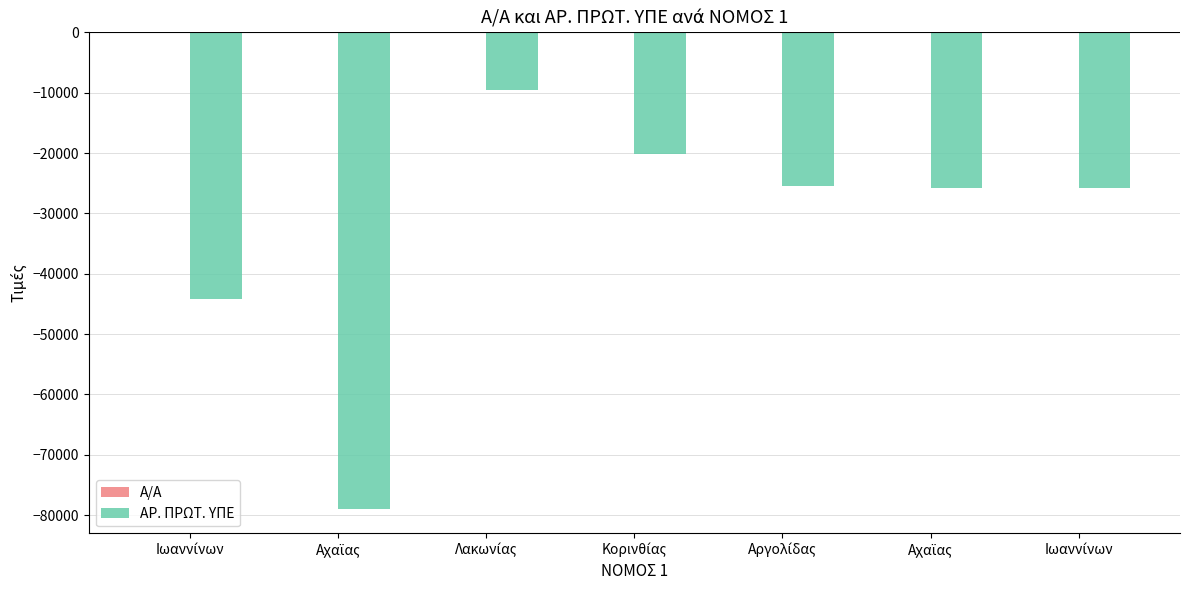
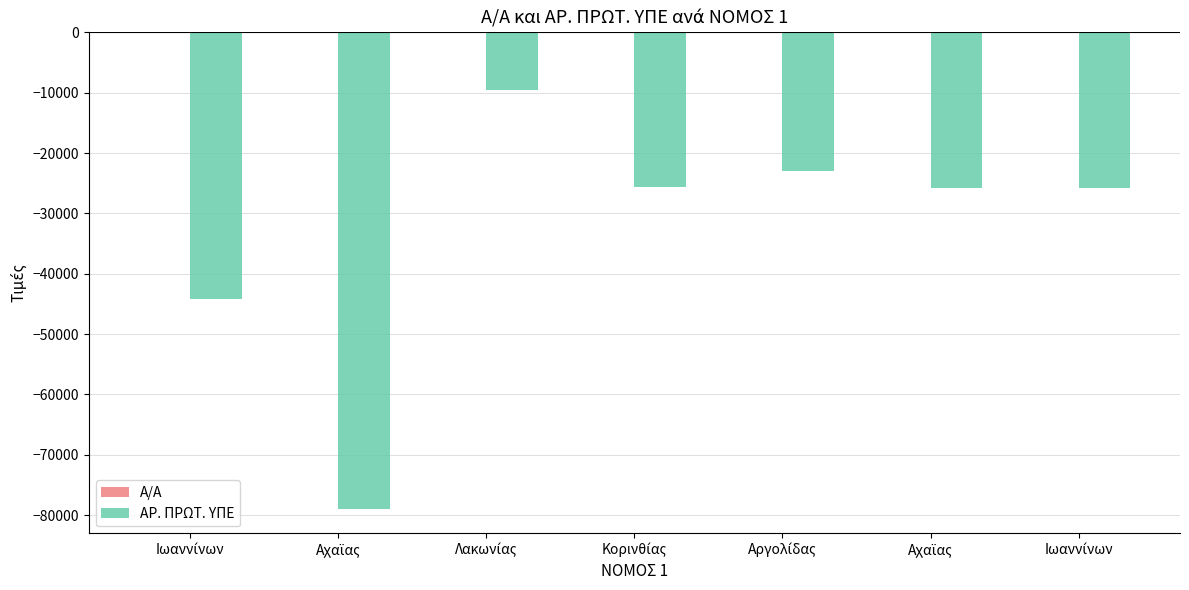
  {
    "ΑΡ. ΠΡΩΤ. ΥΠΕ": {
      "Λακωνίας": -9000,
-     "Κορινθίας": -20000,
-     "Αργολίδας": -25000
+     "Κορινθίας": -26000,
+     "Αργολίδας": -23000
    }
  }
